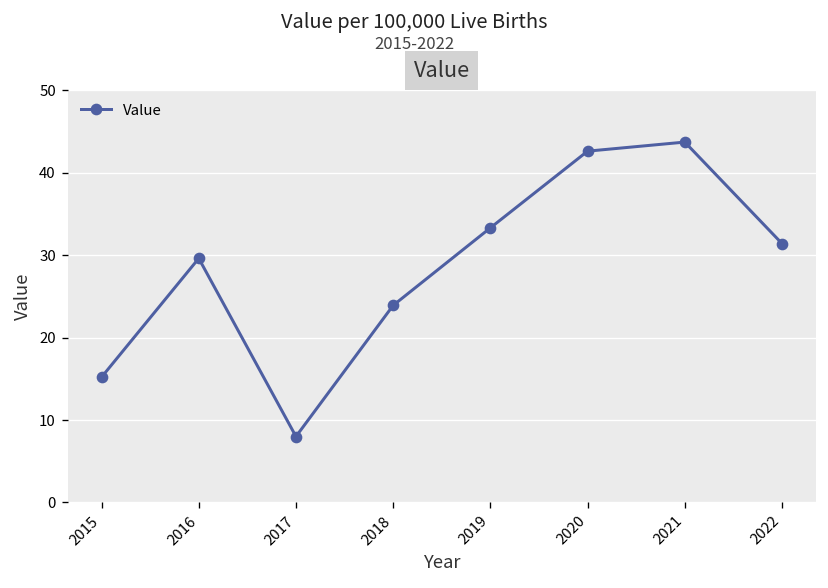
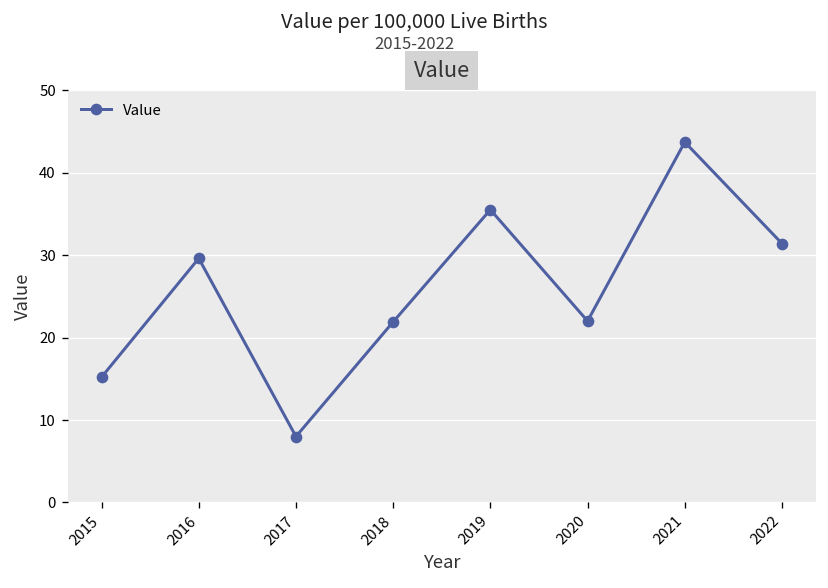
  {
    "2015": 15,
    "2016": 30,
    "2017": 8,
-   "2018": 24,
-   "2019": 33,
-   "2020": 43,
+   "2018": 22,
+   "2019": 36,
+   "2020": 22,
    "2021": 44,
    "2022": 31
  }
